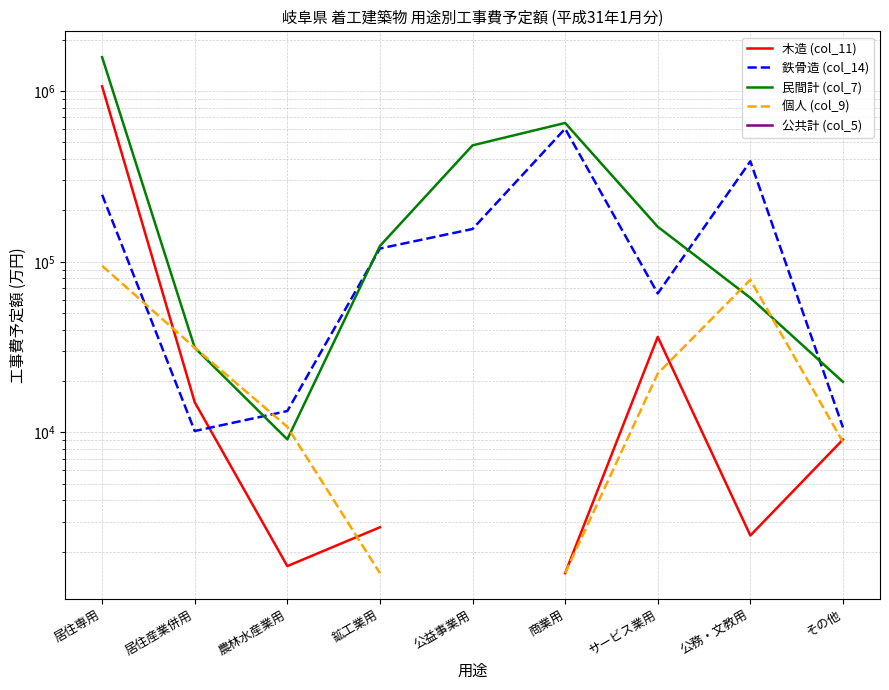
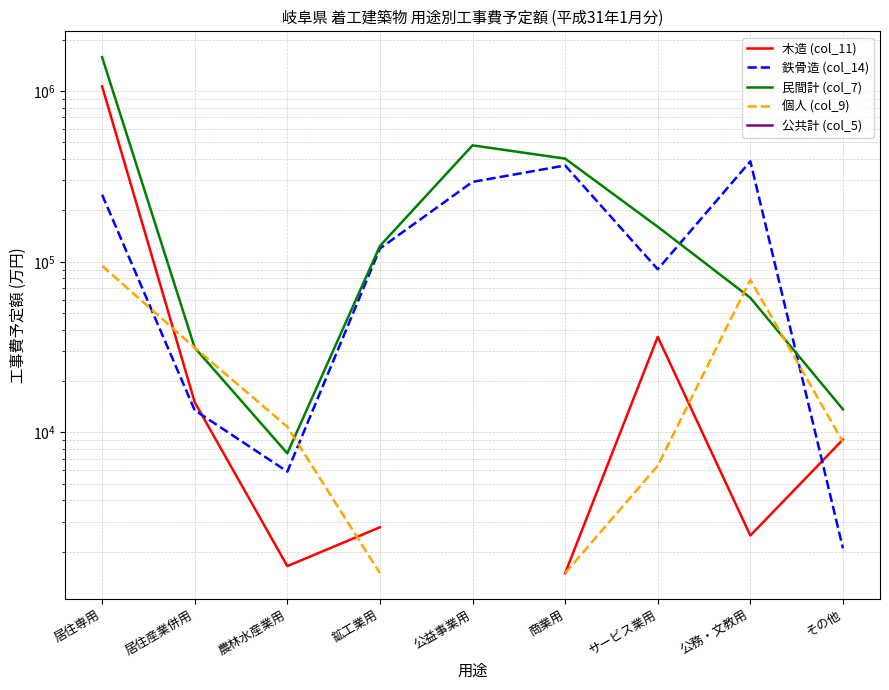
  {
    "木造 (col_11)": {
      "居住専用": 1100000,
      "居住産業併用": 15000,
      "農林水産業用": 1700,
      "鉱工業用": 2800,
      "サービス業用": 36000,
      "公務・文教用": 2500
    },
    "鉄骨造 (col_14)": {
      "居住専用": 250000,
-     "居住産業併用": 10000,
-     "農林水産業用": 13000,
-     "公益事業用": 160000,
-     "商業用": 600000,
-     "サービス業用": 65000,
+     "居住産業併用": 14000,
+     "農林水産業用": 5900,
+     "公益事業用": 290000,
+     "商業用": 370000,
+     "サービス業用": 90000,
      "公務・文教用": 390000,
-     "その他": 11000
+     "その他": 2100
    },
    "民間計 (col_7)": {
      "居住専用": 1600000,
-     "農林水産業用": 9000,
+     "農林水産業用": 8000,
      "公益事業用": 480000,
-     "商業用": 650000,
+     "商業用": 400000,
      "サービス業用": 160000,
      "公務・文教用": 61000,
-     "その他": 20000
+     "その他": 14000
    },
    "個人 (col_9)": {
      "居住専用": 90000,
      "農林水産業用": 11000,
      "鉱工業用": 1500,
-     "サービス業用": 22000,
+     "サービス業用": 6400,
      "公務・文教用": 80000
    },
    "公共計 (col_5)": {
      "居住専用": 2200,
      "公益事業用": 21000,
      "公務・文教用": 500000
    }
  }
